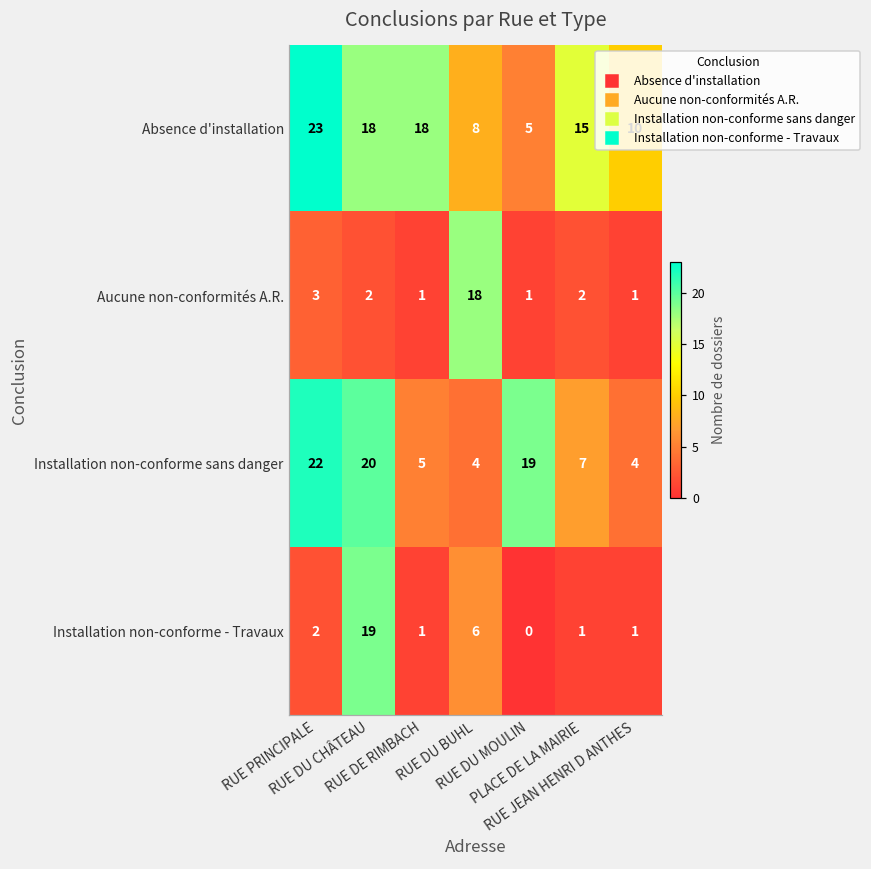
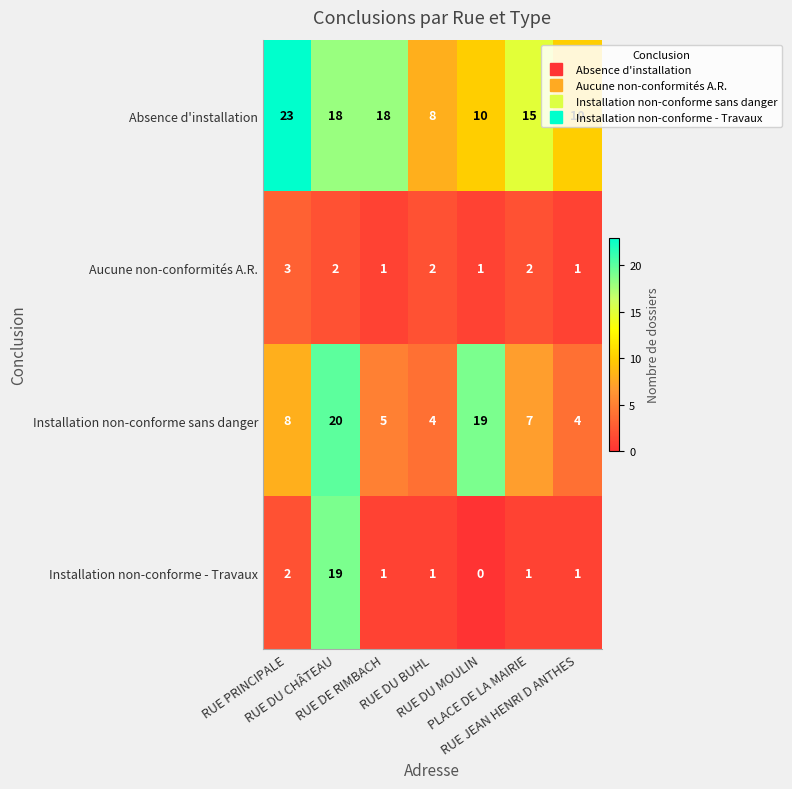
  {
    "Absence d'installation": {
      "RUE PRINCIPALE": 23,
      "RUE DU CHÂTEAU": 18,
      "RUE DE RIMBACH": 18,
      "RUE DU BUHL": 8,
-     "RUE DU MOULIN": 5,
+     "RUE DU MOULIN": 10,
      "PLACE DE LA MAIRIE": 15
    },
    "Aucune non-conformités A.R.": {
      "RUE PRINCIPALE": 3,
      "RUE DU CHÂTEAU": 2,
      "RUE DE RIMBACH": 1,
-     "RUE DU BUHL": 18,
+     "RUE DU BUHL": 2,
      "RUE DU MOULIN": 1,
      "PLACE DE LA MAIRIE": 2,
      "RUE JEAN HENRI D ANTHES": 1
    },
    "Installation non-conforme sans danger": {
-     "RUE PRINCIPALE": 22,
+     "RUE PRINCIPALE": 8,
      "RUE DU CHÂTEAU": 20,
      "RUE DE RIMBACH": 5,
      "RUE DU BUHL": 4,
      "RUE DU MOULIN": 19,
      "PLACE DE LA MAIRIE": 7,
      "RUE JEAN HENRI D ANTHES": 4
    },
    "Installation non-conforme - Travaux": {
      "RUE PRINCIPALE": 2,
      "RUE DU CHÂTEAU": 19,
      "RUE DE RIMBACH": 1,
-     "RUE DU BUHL": 6,
+     "RUE DU BUHL": 1,
      "RUE DU MOULIN": 0,
      "PLACE DE LA MAIRIE": 1,
      "RUE JEAN HENRI D ANTHES": 1
    }
  }
